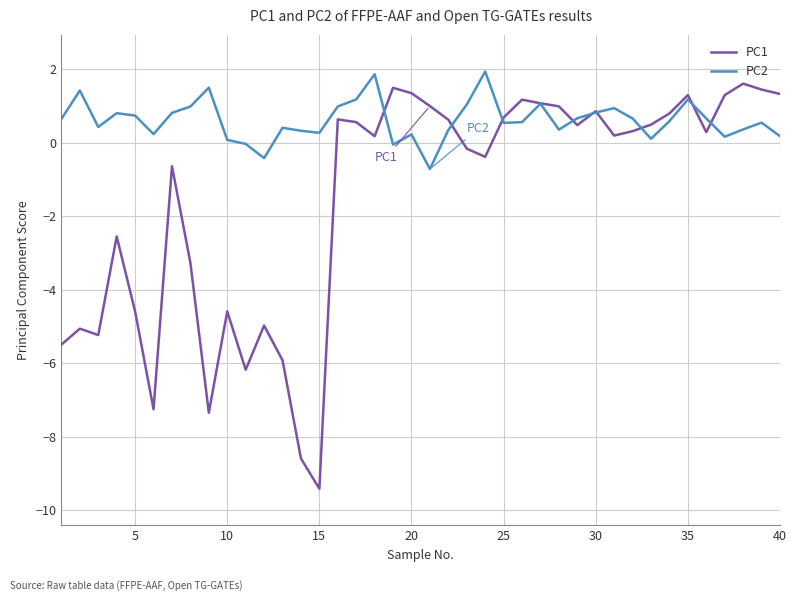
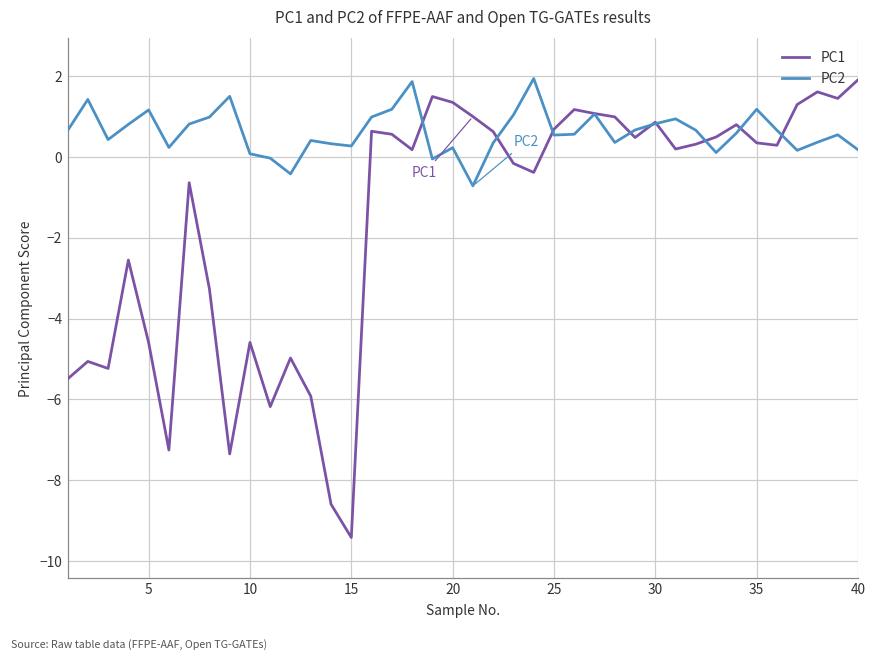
  {
    "PC1": {
      "5": -4.6,
      "10": -4.6,
      "15": -9.4,
      "20": 1.4,
      "25": 0.7,
-     "35": 1.3,
-     "40": 1.3
+     "35": 0.4,
+     "40": 1.9
    },
    "PC2": {
-     "5": 0.7,
+     "5": 1.2,
      "10": 0.1,
      "15": 0.3,
      "20": 0.2,
      "25": 0.5,
      "35": 1.2,
      "40": 0.2
    }
  }
